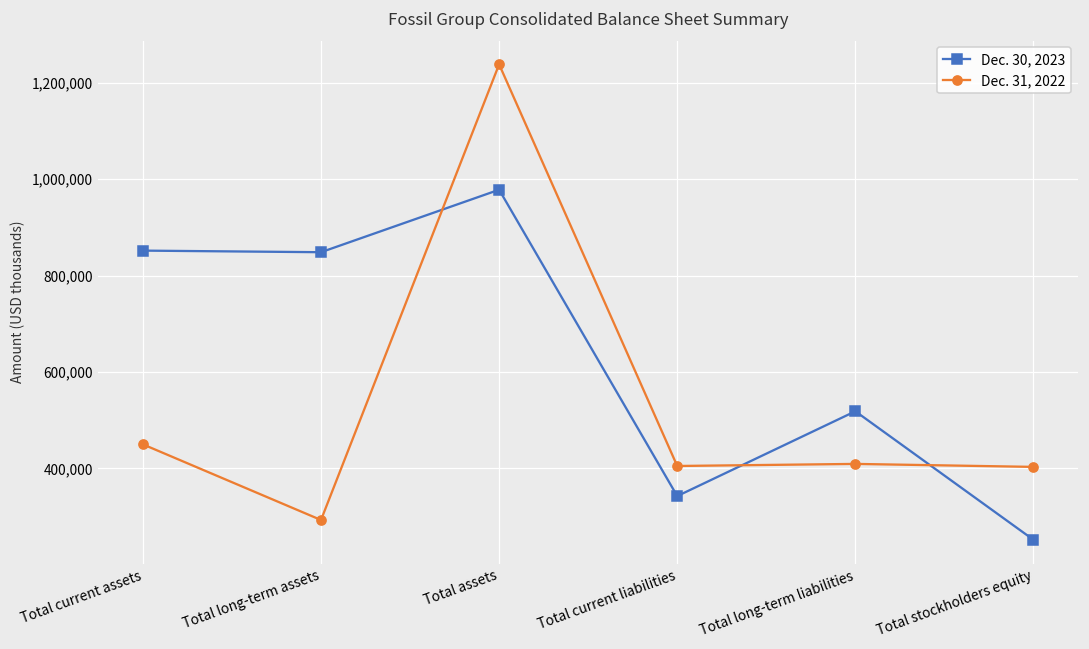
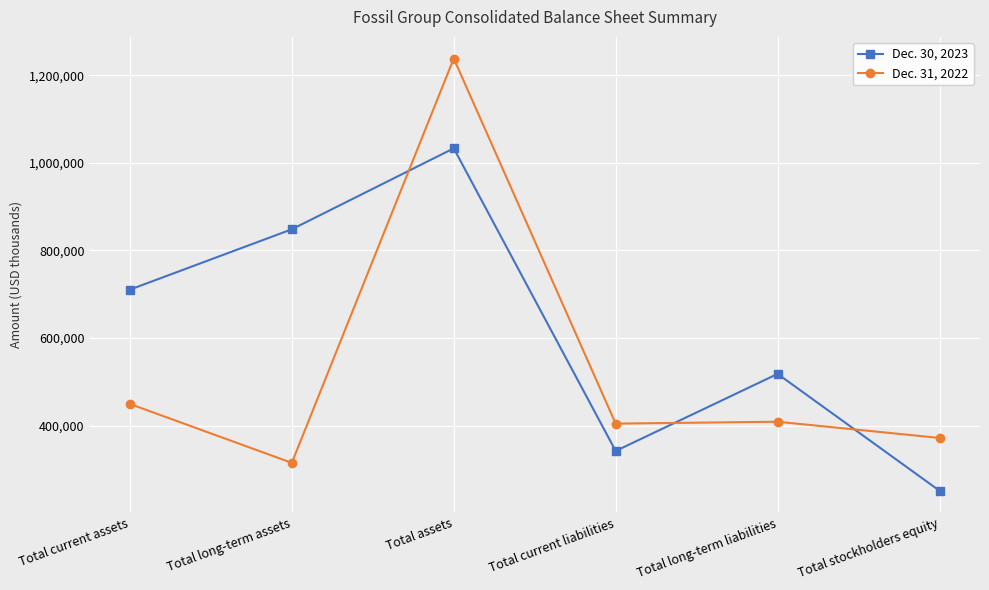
  {
    "Dec. 30, 2023": {
-     "Total current assets": "850,000",
+     "Total current assets": "710,000",
      "Total long-term assets": "850,000",
-     "Total assets": "980,000",
+     "Total assets": "1,030,000",
      "Total current liabilities": "340,000",
      "Total long-term liabilities": "520,000",
      "Total stockholders equity": "250,000"
    },
    "Dec. 31, 2022": {
      "Total current assets": "450,000",
-     "Total long-term assets": "290,000",
+     "Total long-term assets": "320,000",
      "Total assets": "1,240,000",
      "Total current liabilities": "400,000",
      "Total long-term liabilities": "410,000",
-     "Total stockholders equity": "400,000"
+     "Total stockholders equity": "370,000"
    }
  }
